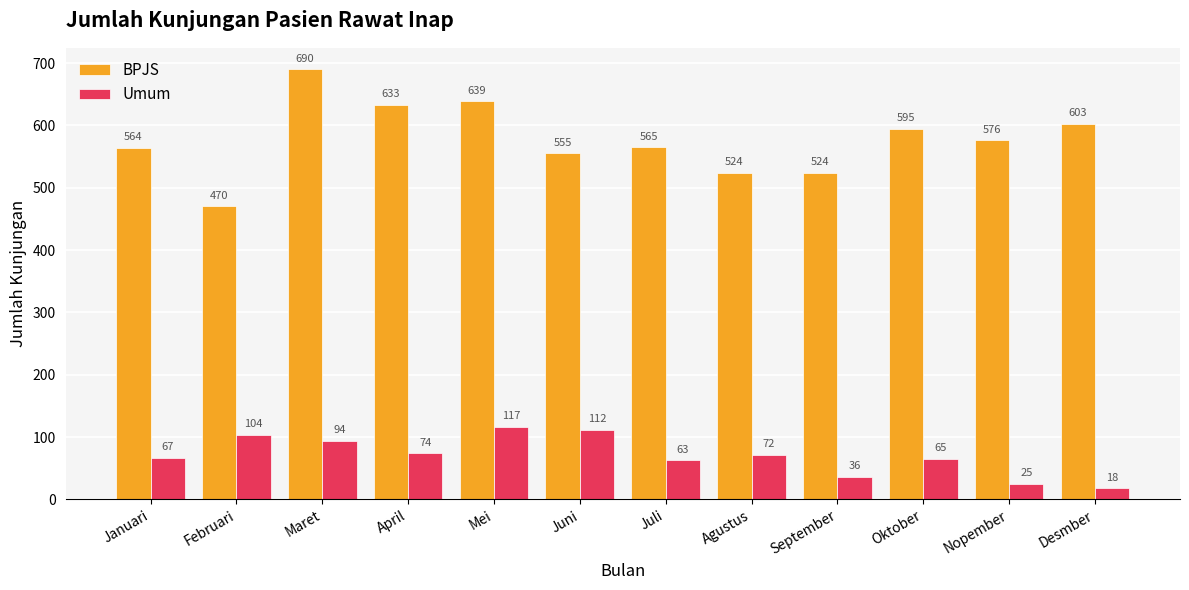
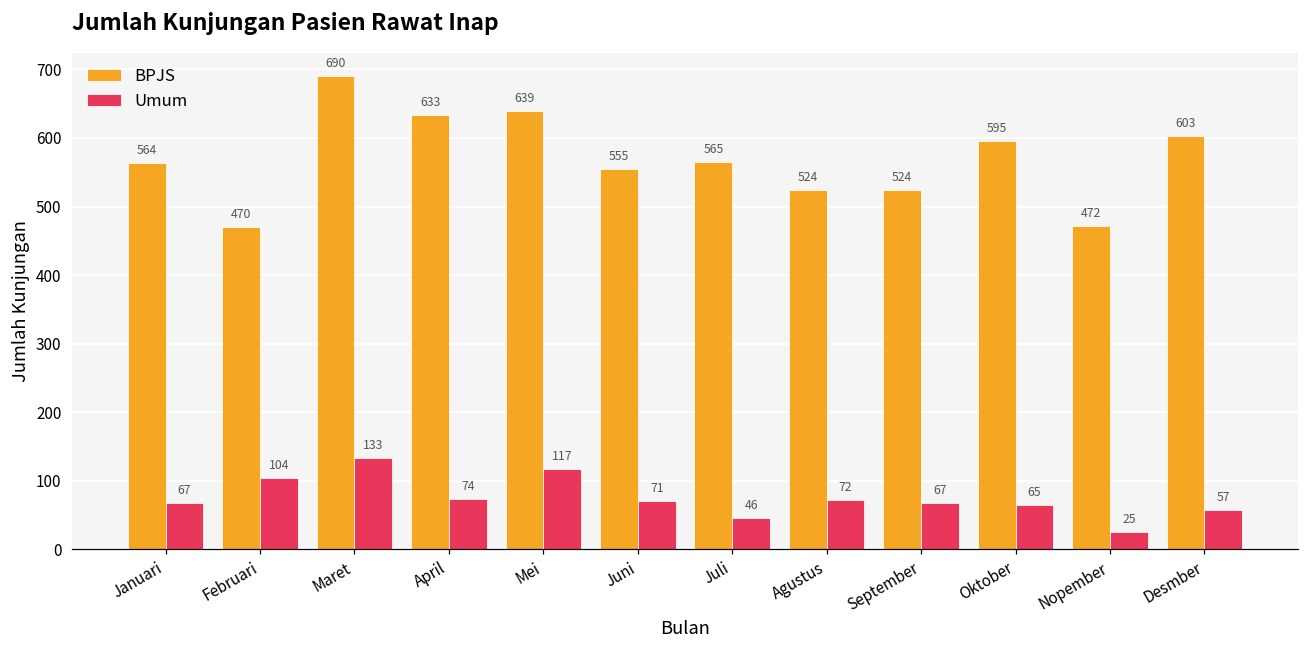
  {
    "BPJS": {
      "Januari": 564,
      "Februari": 470,
      "Maret": 690,
      "April": 633,
      "Mei": 639,
      "Juni": 555,
      "Juli": 565,
      "Agustus": 524,
      "September": 524,
      "Oktober": 595,
-     "Nopember": 576,
+     "Nopember": 472,
      "Desmber": 603
    },
    "Umum": {
      "Januari": 67,
      "Februari": 104,
-     "Maret": 94,
+     "Maret": 133,
      "April": 74,
      "Mei": 117,
-     "Juni": 112,
-     "Juli": 63,
+     "Juni": 71,
+     "Juli": 46,
      "Agustus": 72,
-     "September": 36,
+     "September": 67,
      "Oktober": 65,
      "Nopember": 25,
-     "Desmber": 18
+     "Desmber": 57
    }
  }
